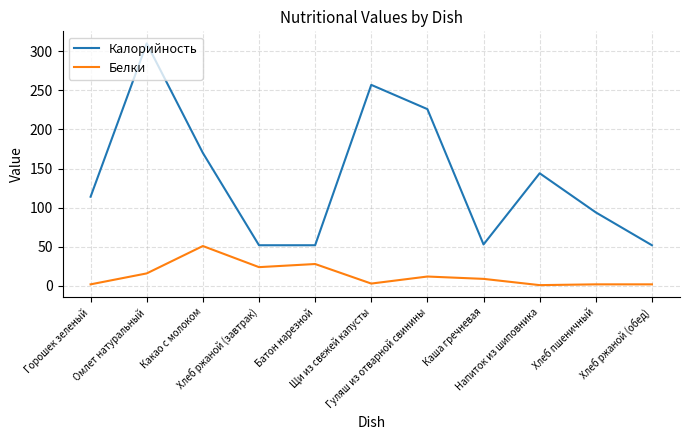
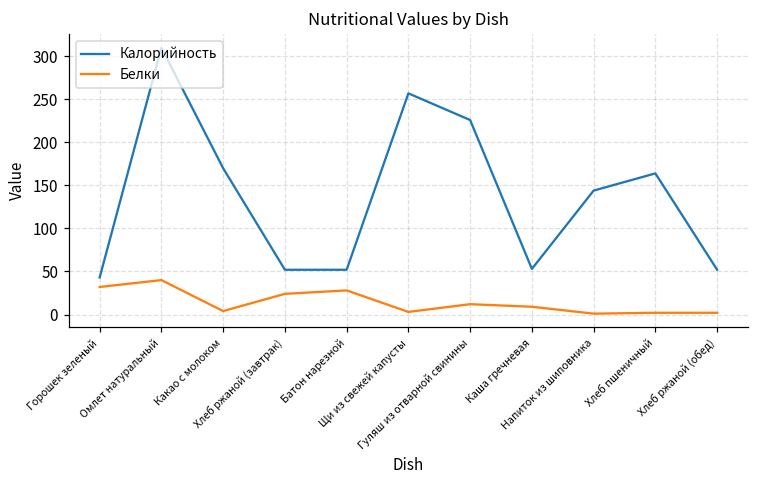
  {
    "Калорийность": {
-     "Горошек зеленый": 110,
+     "Горошек зеленый": 40,
      "Какао с молоком": 170,
      "Хлеб ржаной (завтрак)": 50,
      "Батон нарезной": 50,
      "Щи из свежей капусты": 260,
      "Гуляш из отварной свинины": 230,
      "Каша гречневая": 50,
      "Напиток из шиповника": 140,
-     "Хлеб пшеничный": 90,
+     "Хлеб пшеничный": 160,
      "Хлеб ржаной (обед)": 50
    },
    "Белки": {
-     "Горошек зеленый": 0,
-     "Омлет натуральный": 20,
-     "Какао с молоком": 50,
+     "Горошек зеленый": 30,
+     "Омлет натуральный": 40,
+     "Какао с молоком": 0,
      "Хлеб ржаной (завтрак)": 20,
      "Батон нарезной": 30,
      "Щи из свежей капусты": 0,
      "Гуляш из отварной свинины": 10,
      "Каша гречневая": 10,
      "Напиток из шиповника": 0,
      "Хлеб пшеничный": 0,
      "Хлеб ржаной (обед)": 0
    }
  }
